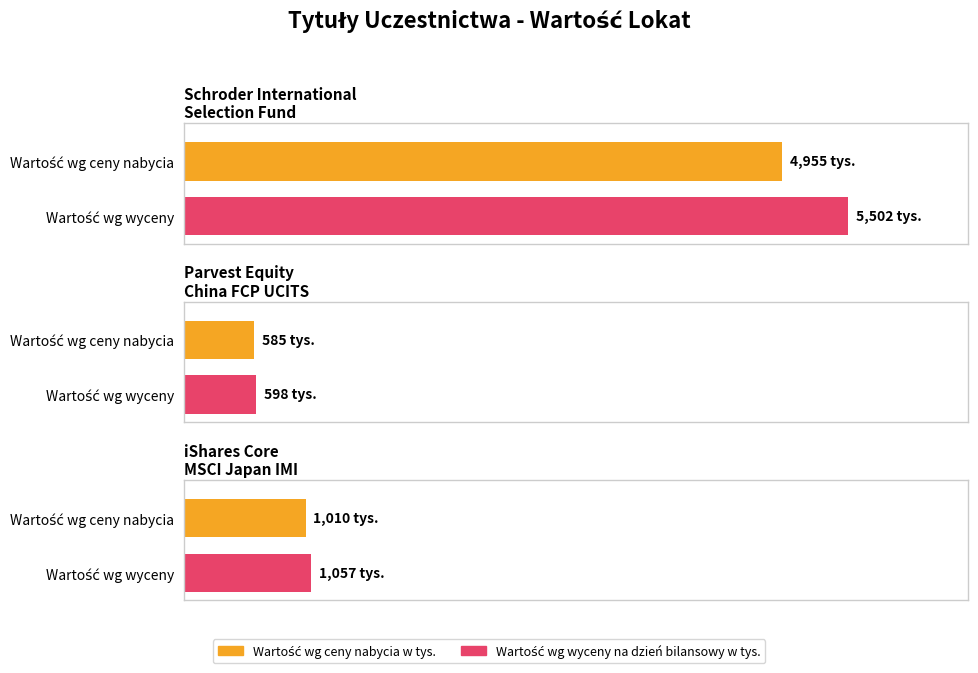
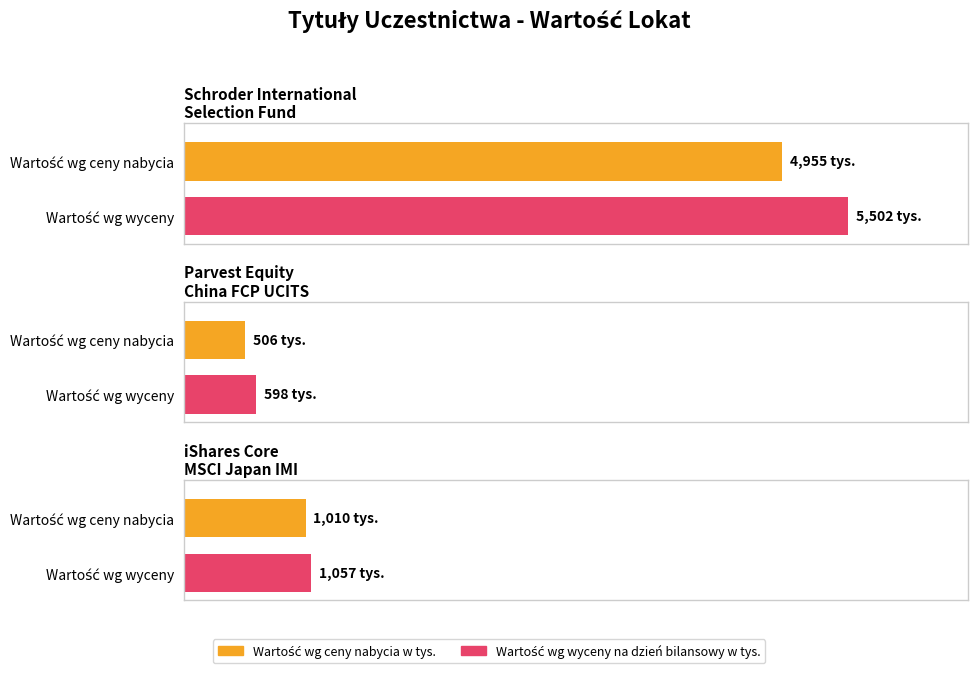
  {
    "Schroder International Selection Fund": {
      "Wartość wg ceny nabycia": "4,955",
      "Wartość wg wyceny": "5,502"
    },
    "Parvest Equity China FCP UCITS": {
-     "Wartość wg ceny nabycia": "585",
+     "Wartość wg ceny nabycia": "506",
      "Wartość wg wyceny": "598"
    },
    "iShares Core MSCI Japan IMI": {
      "Wartość wg ceny nabycia": "1,010",
      "Wartość wg wyceny": "1,057"
    }
  }
